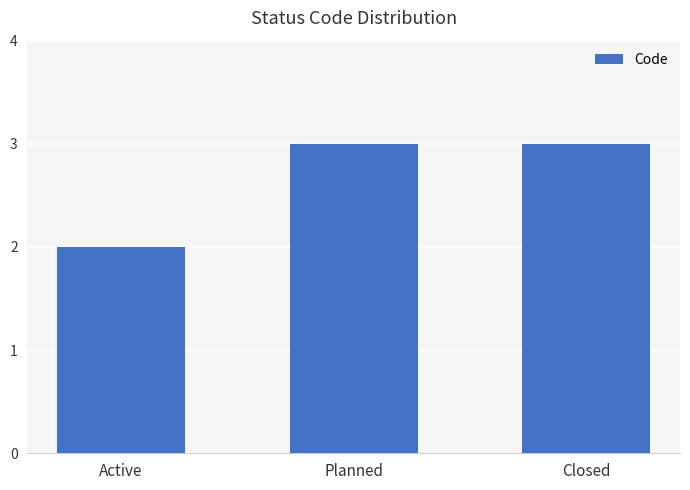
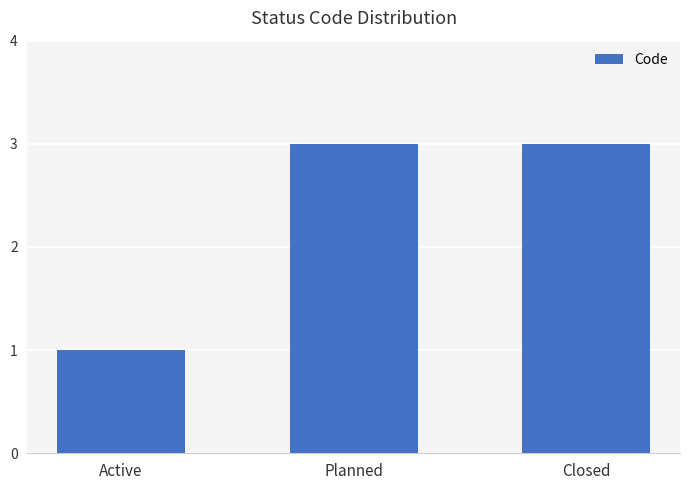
  {
-   "Active": 2,
+   "Active": 1,
    "Planned": 3,
    "Closed": 3
  }
